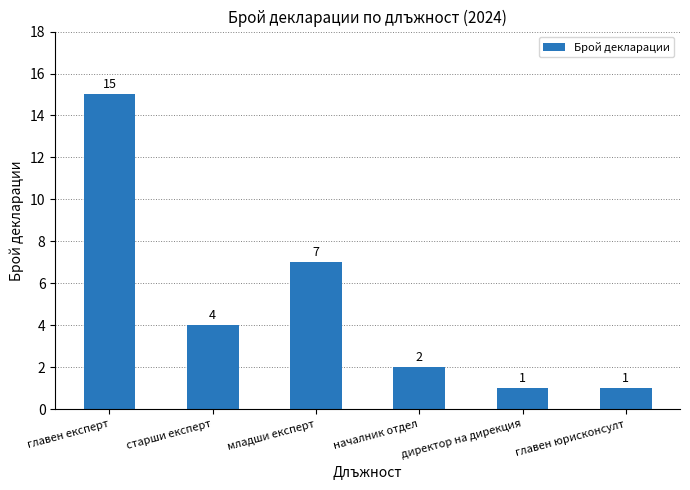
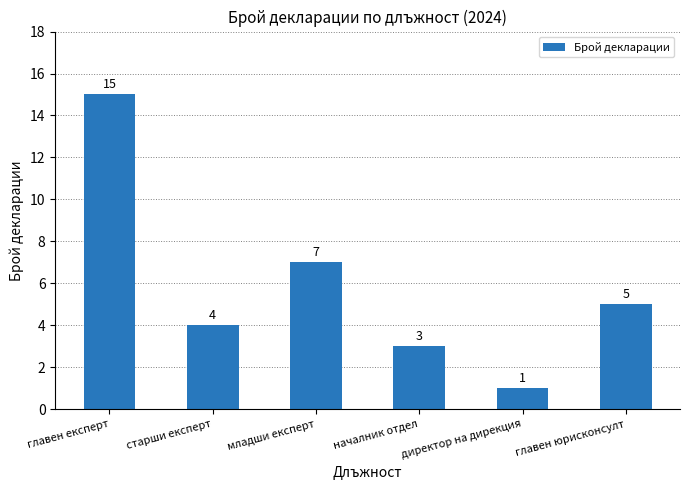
  {
    "главен експерт": 15,
    "старши експерт": 4,
    "младши експерт": 7,
-   "началник отдел": 2,
+   "началник отдел": 3,
    "директор на дирекция": 1,
-   "главен юрисконсулт": 1
+   "главен юрисконсулт": 5
  }
